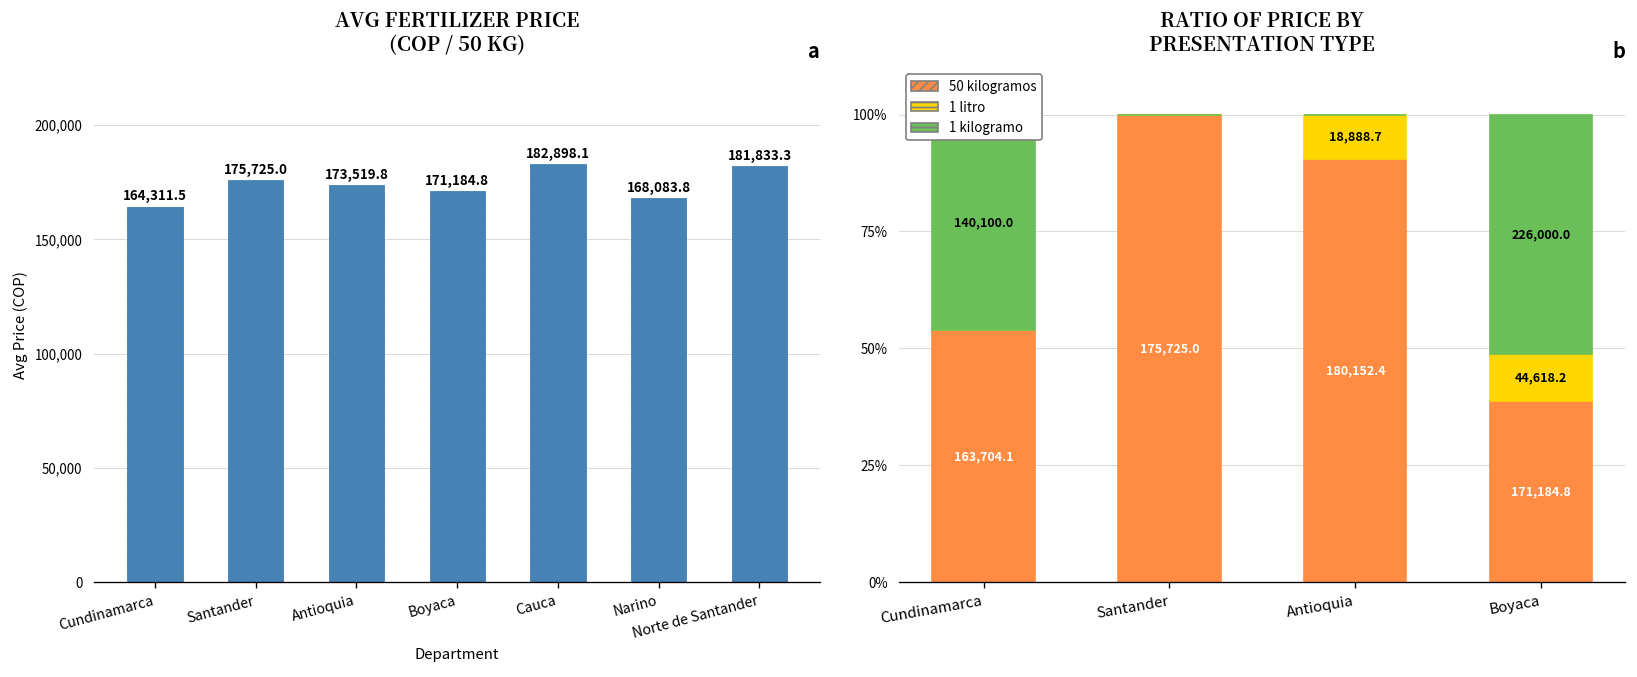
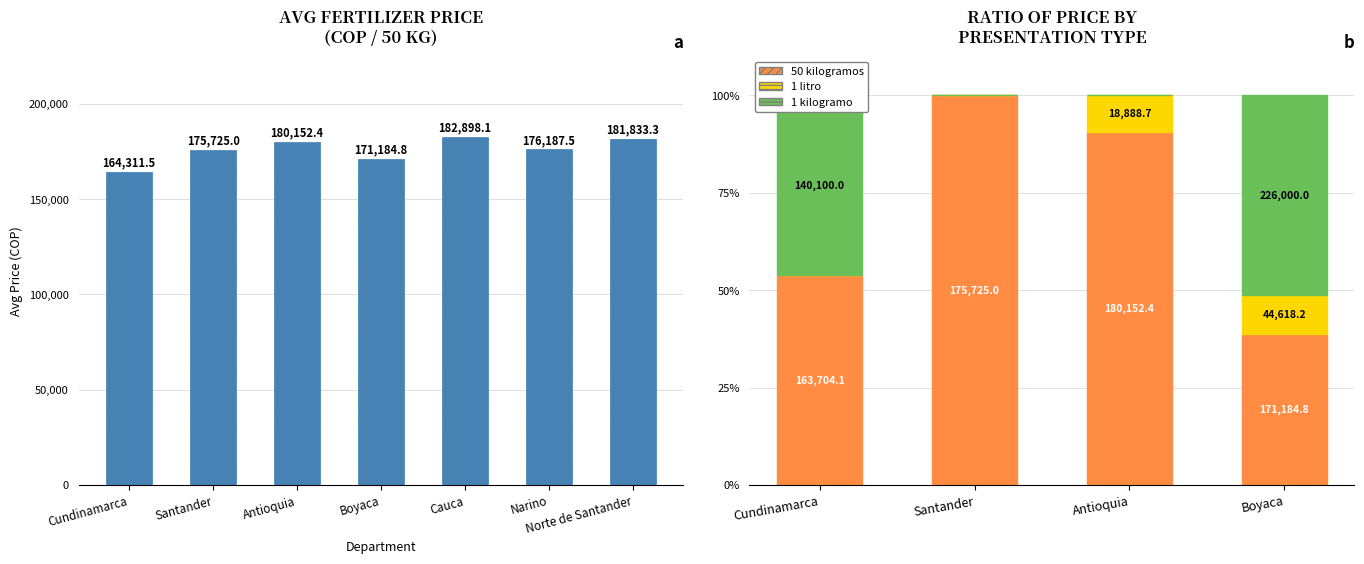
  {
    "AVG FERTILIZER PRICE (COP / 50 KG)": {
      "Cundinamarca": "164,311.5",
      "Santander": "175,725.0",
-     "Antioquia": "173,519.8",
+     "Antioquia": "180,152.4",
      "Boyaca": "171,184.8",
      "Cauca": "182,898.1",
-     "Narino": "168,083.8",
+     "Narino": "176,187.5",
      "Norte de Santander": "181,833.3"
    },
    "RATIO OF PRICE BY PRESENTATION TYPE": {
      "1 litro": {
        "Cundinamarca": "0%",
        "Santander": "0%"
      },
      "1 kilogramo": {
        "Santander": "0%",
        "Antioquia": "0%"
      }
    }
  }
